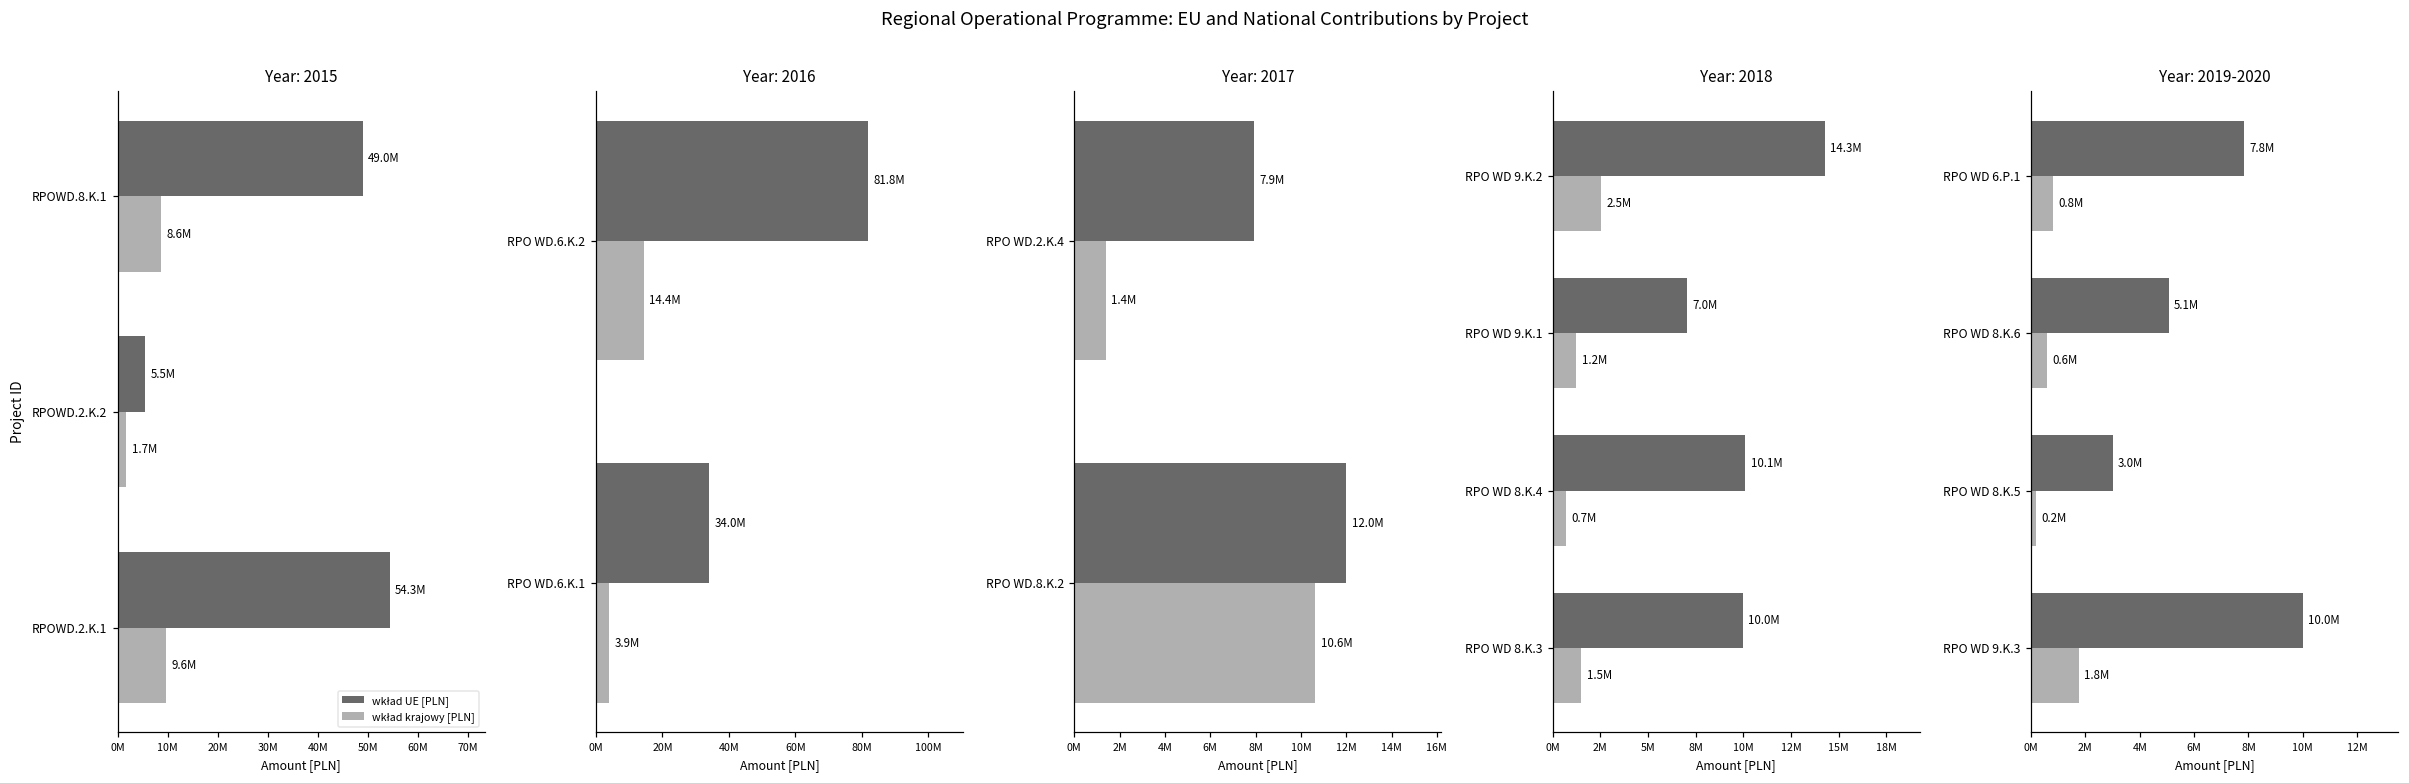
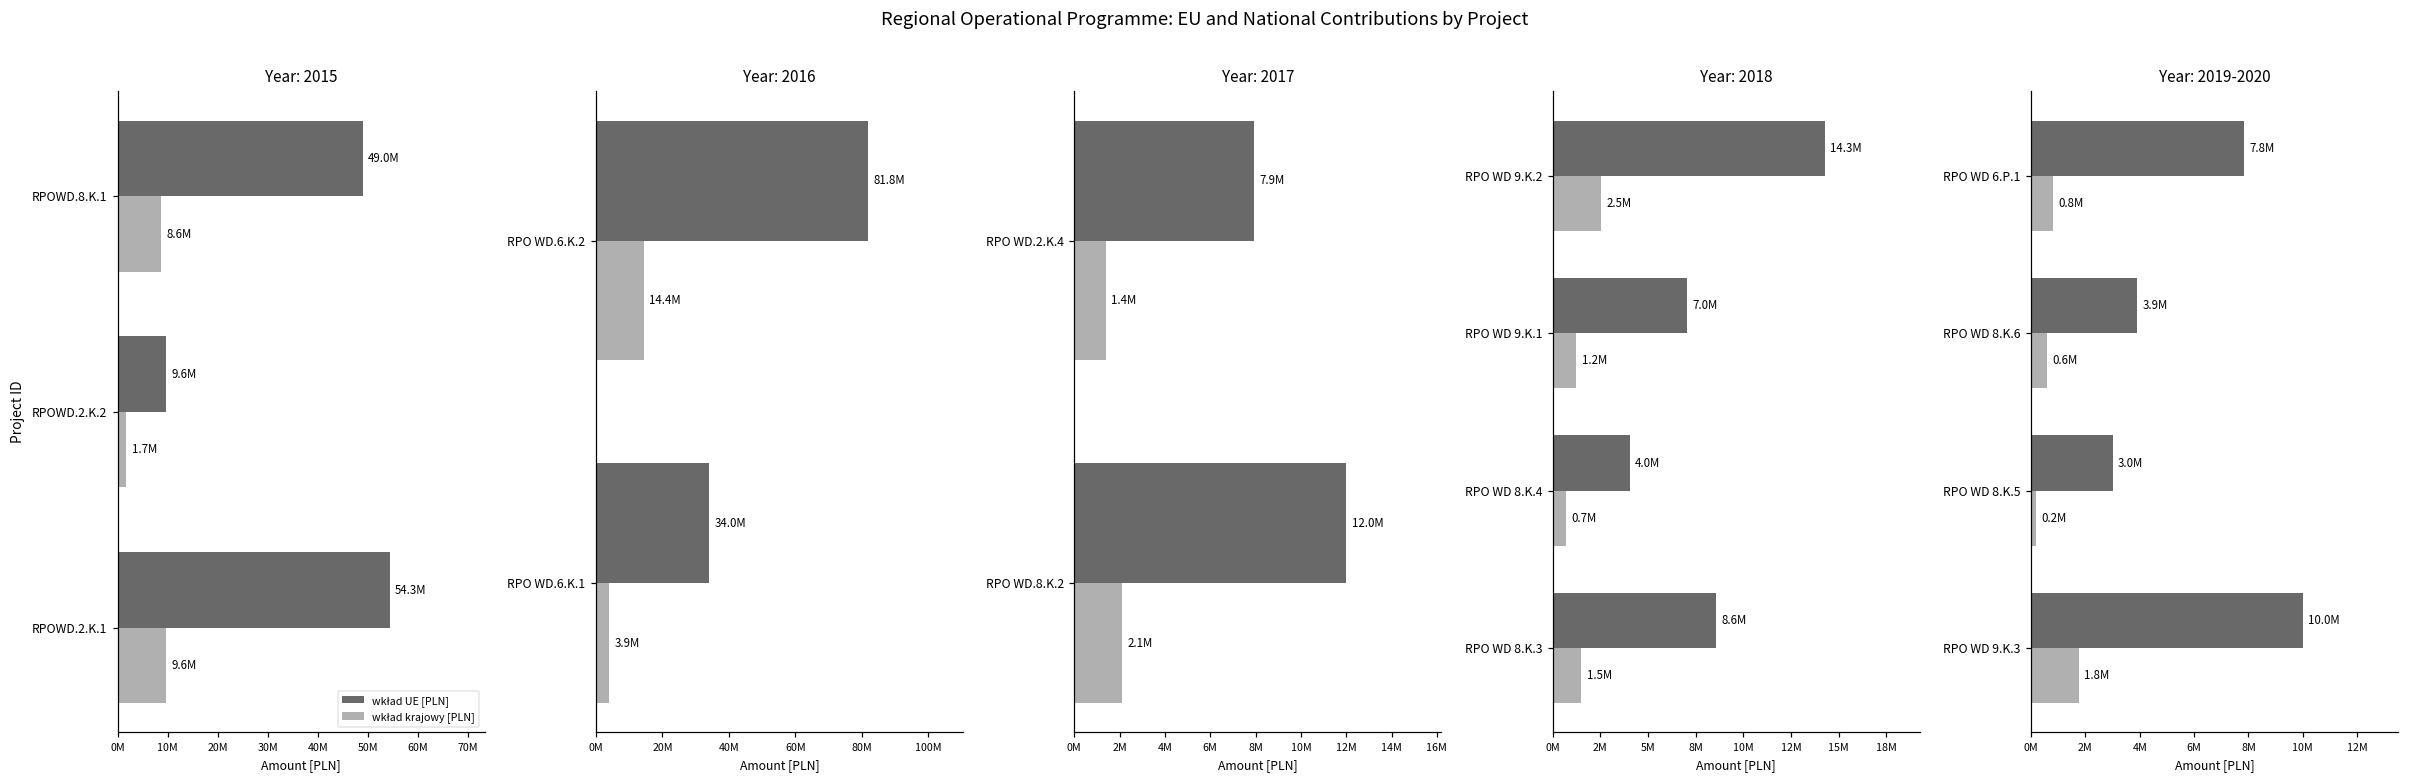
  {
    "Year: 2015": {
      "wkład UE [PLN]": {
        "RPOWD.8.K.1": "49.0M",
-       "RPOWD.2.K.2": "5.5M",
+       "RPOWD.2.K.2": "9.6M",
        "RPOWD.2.K.1": "54.3M"
      },
      "wkład krajowy [PLN]": {
        "RPOWD.8.K.1": "8.6M",
        "RPOWD.2.K.2": "1.7M",
        "RPOWD.2.K.1": "9.6M"
      }
    },
    "Year: 2016": {
      "wkład UE [PLN]": {
        "RPO WD.6.K.2": "81.8M",
        "RPO WD.6.K.1": "34.0M"
      },
      "wkład krajowy [PLN]": {
        "RPO WD.6.K.2": "14.4M",
        "RPO WD.6.K.1": "3.9M"
      }
    },
    "Year: 2017": {
      "wkład UE [PLN]": {
        "RPO WD.2.K.4": "7.9M",
        "RPO WD.8.K.2": "12.0M"
      },
      "wkład krajowy [PLN]": {
        "RPO WD.2.K.4": "1.4M",
-       "RPO WD.8.K.2": "10.6M"
+       "RPO WD.8.K.2": "2.1M"
      }
    },
    "Year: 2018": {
      "wkład UE [PLN]": {
        "RPO WD 9.K.2": "14.3M",
        "RPO WD 9.K.1": "7.0M",
-       "RPO WD 8.K.4": "10.1M",
-       "RPO WD 8.K.3": "10.0M"
+       "RPO WD 8.K.4": "4.0M",
+       "RPO WD 8.K.3": "8.6M"
      },
      "wkład krajowy [PLN]": {
        "RPO WD 9.K.2": "2.5M",
        "RPO WD 9.K.1": "1.2M",
        "RPO WD 8.K.4": "0.7M",
        "RPO WD 8.K.3": "1.5M"
      }
    },
    "Year: 2019-2020": {
      "wkład UE [PLN]": {
        "RPO WD 6.P.1": "7.8M",
-       "RPO WD 8.K.6": "5.1M",
+       "RPO WD 8.K.6": "3.9M",
        "RPO WD 8.K.5": "3.0M",
        "RPO WD 9.K.3": "10.0M"
      },
      "wkład krajowy [PLN]": {
        "RPO WD 6.P.1": "0.8M",
        "RPO WD 8.K.6": "0.6M",
        "RPO WD 8.K.5": "0.2M",
        "RPO WD 9.K.3": "1.8M"
      }
    }
  }
